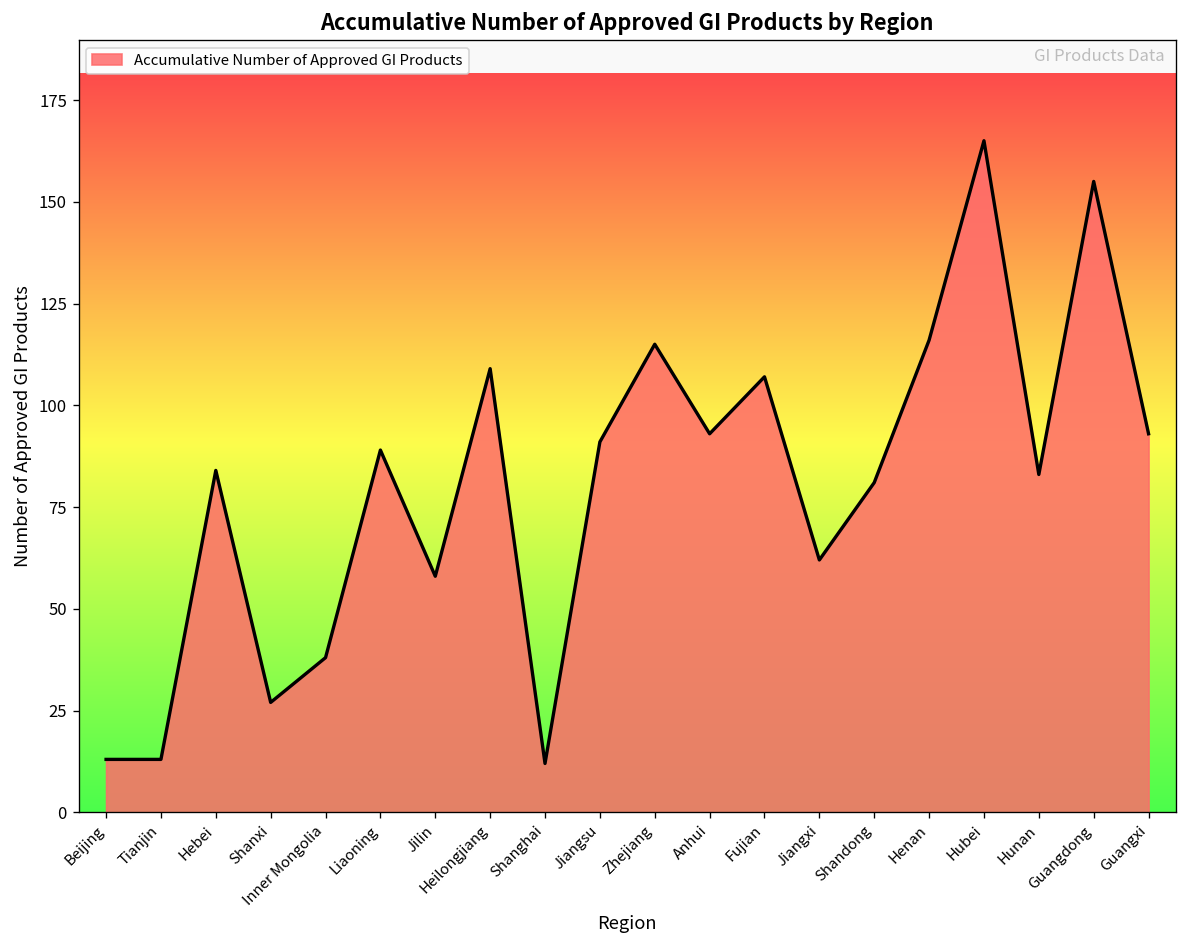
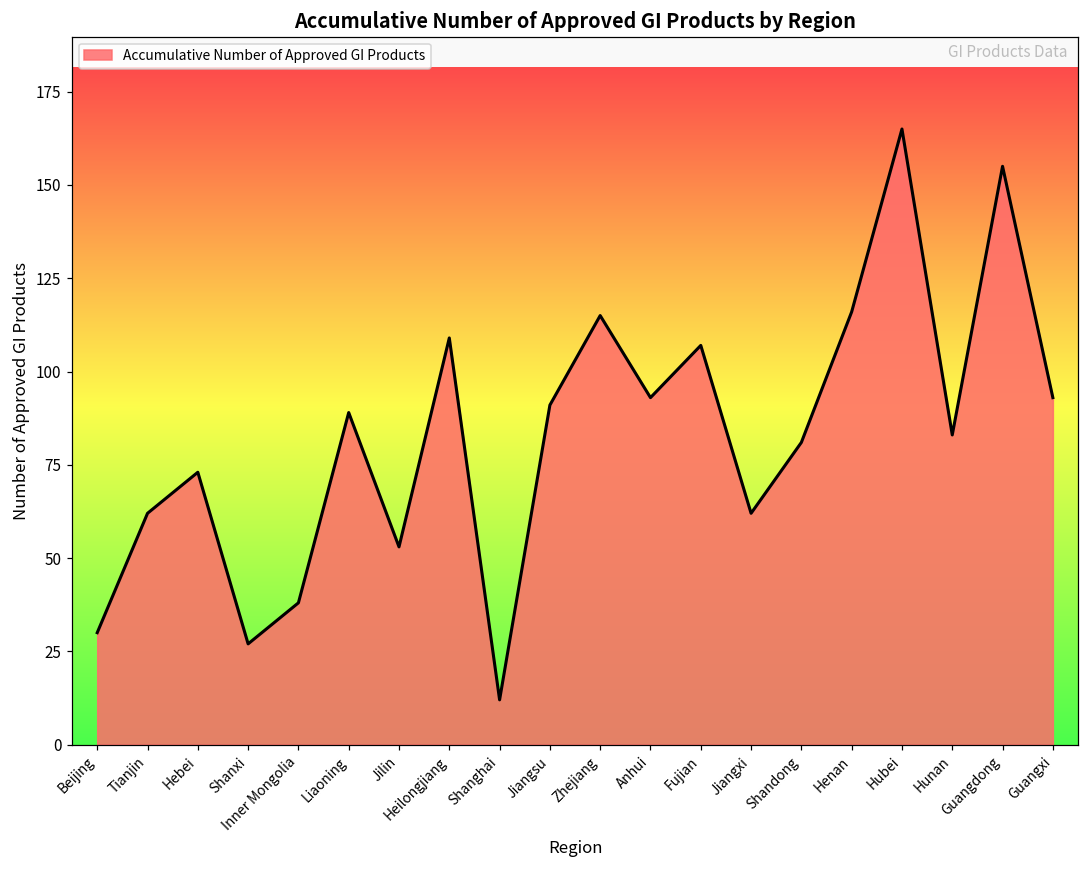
  {
-   "Beijing": 13,
-   "Tianjin": 13,
-   "Hebei": 84,
+   "Beijing": 30,
+   "Tianjin": 62,
+   "Hebei": 73,
    "Shanxi": 27,
    "Inner Mongolia": 38,
    "Liaoning": 89,
-   "Jilin": 58,
+   "Jilin": 53,
    "Heilongjiang": 109,
    "Shanghai": 12,
    "Jiangsu": 91,
    "Zhejiang": 115,
    "Anhui": 93,
    "Fujian": 107,
    "Jiangxi": 62,
    "Shandong": 81,
    "Henan": 116,
    "Hubei": 165,
    "Hunan": 83,
    "Guangdong": 155,
    "Guangxi": 93
  }
